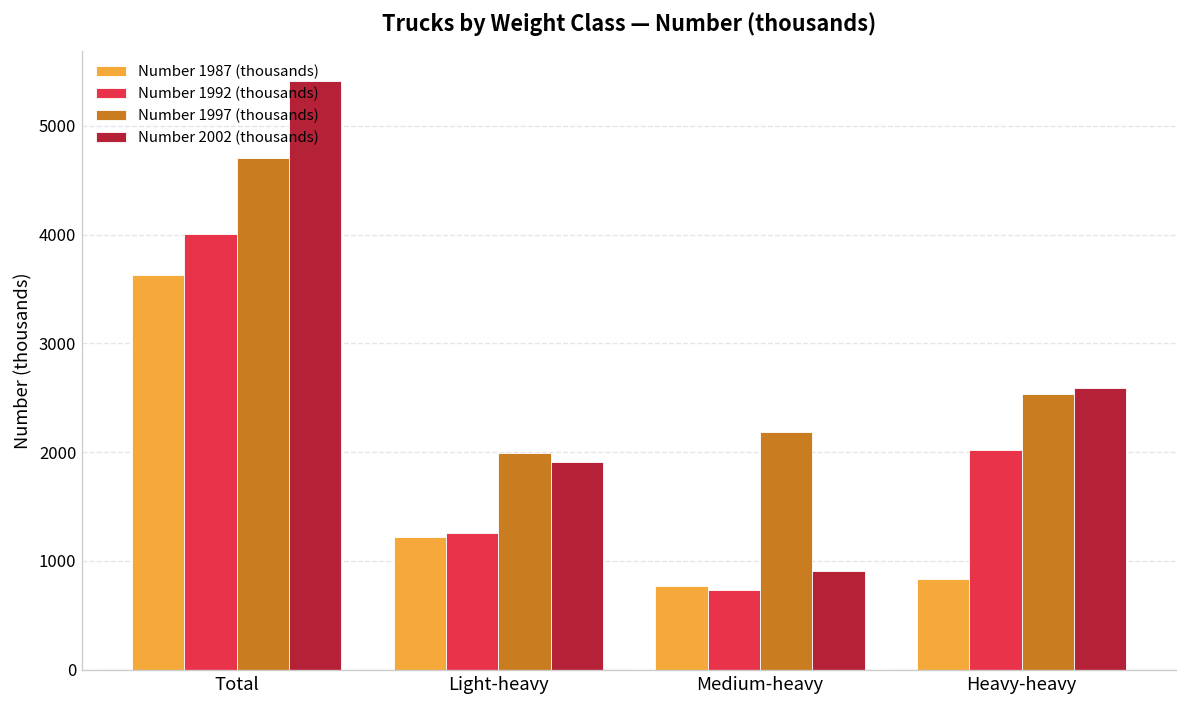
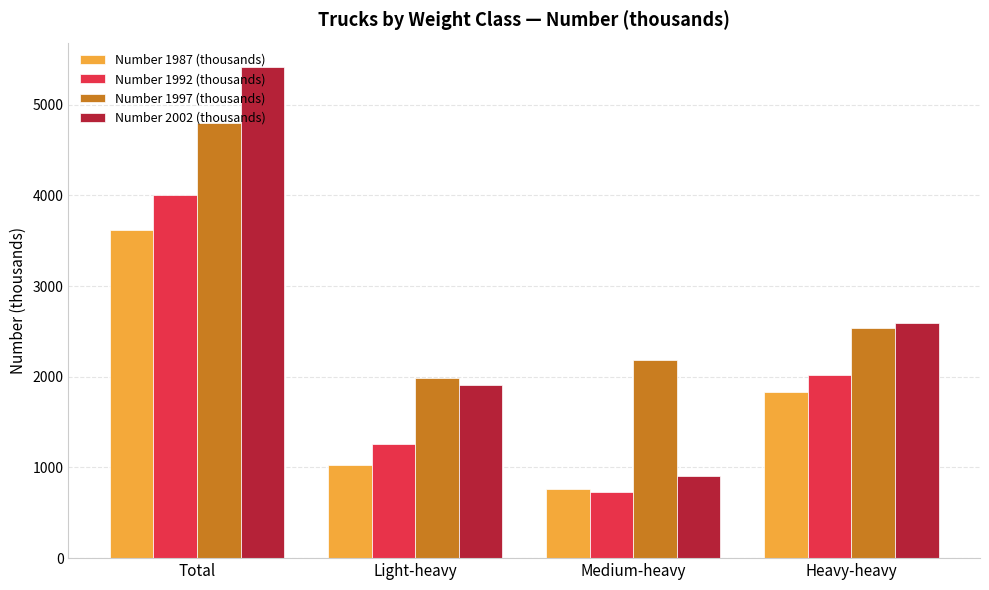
  {
    "Number 1987 (thousands)": {
      "Total": 3600,
-     "Light-heavy": 1200,
+     "Light-heavy": 1000,
      "Medium-heavy": 800,
-     "Heavy-heavy": 800
+     "Heavy-heavy": 1800
    },
    "Number 1997 (thousands)": {
-     "Total": 4700,
+     "Total": 4800,
      "Light-heavy": 2000,
      "Medium-heavy": 2200,
      "Heavy-heavy": 2500
    }
  }
